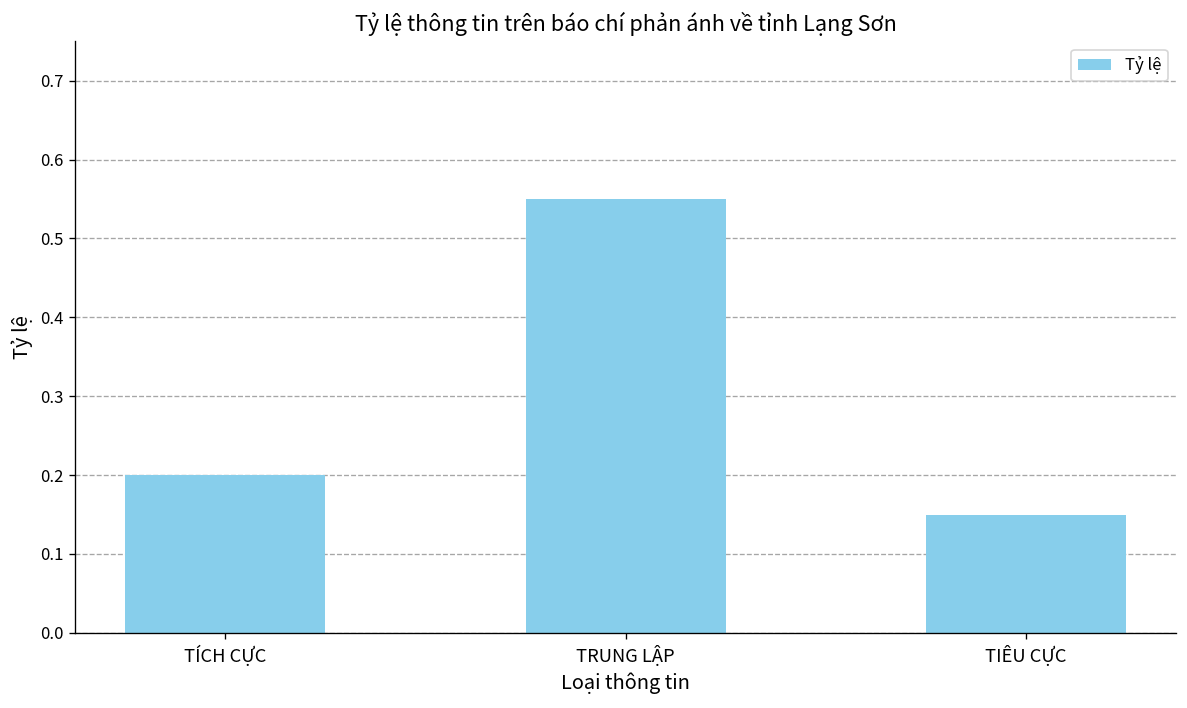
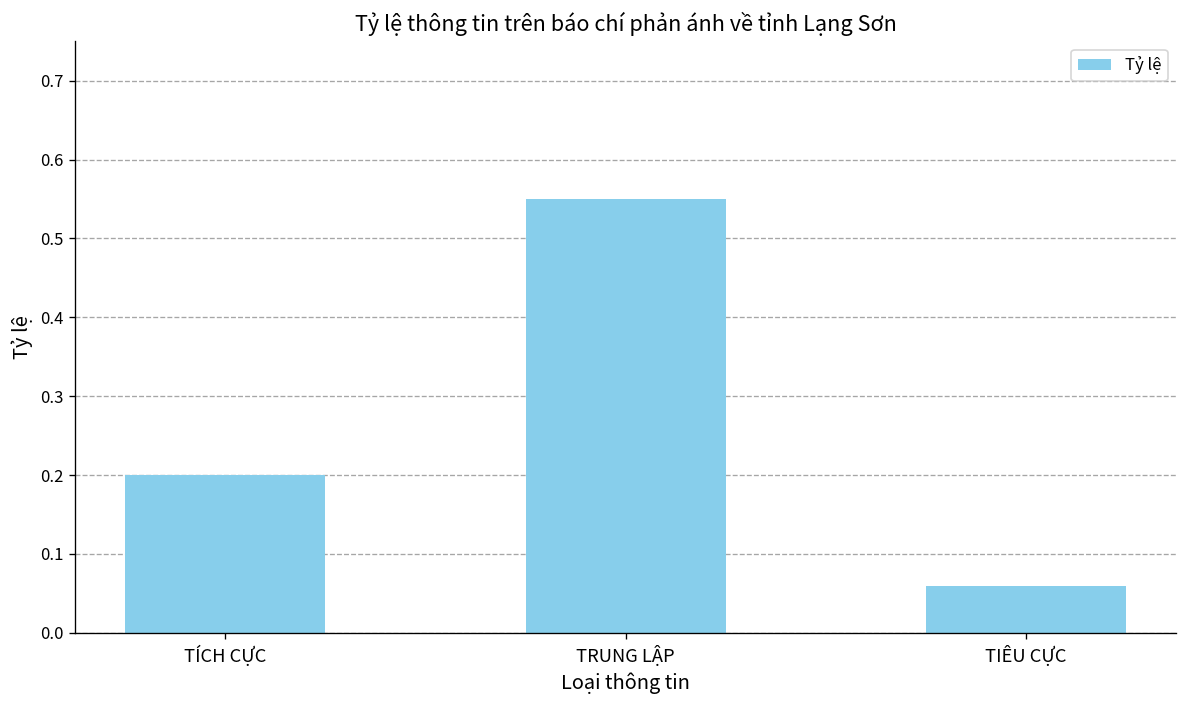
  {
    "TÍCH CỰC": 0.20,
    "TRUNG LẬP": 0.55,
-   "TIÊU CỰC": 0.15
+   "TIÊU CỰC": 0.06
  }
